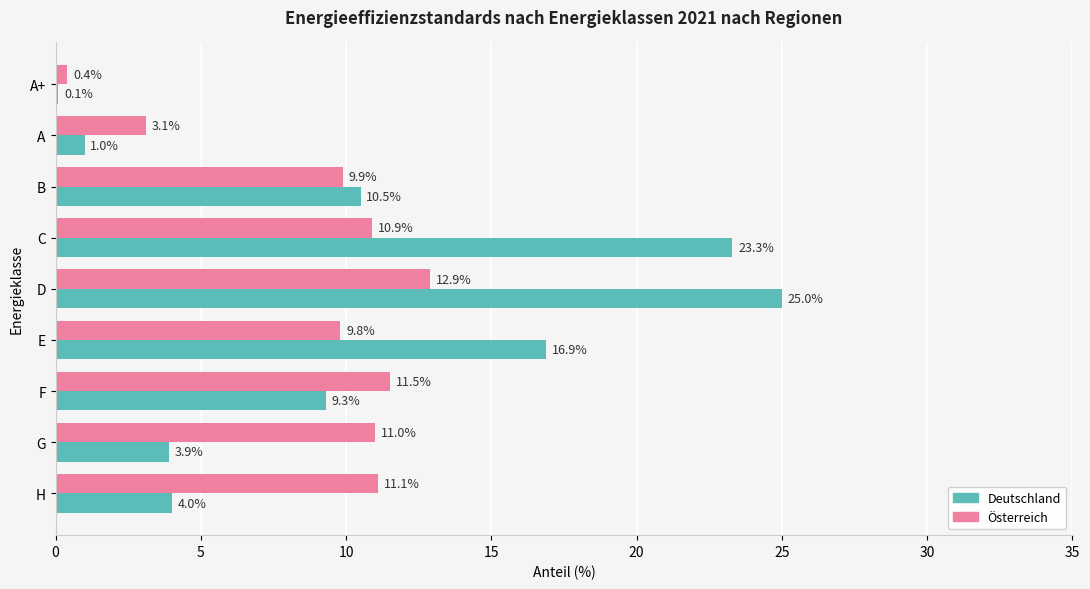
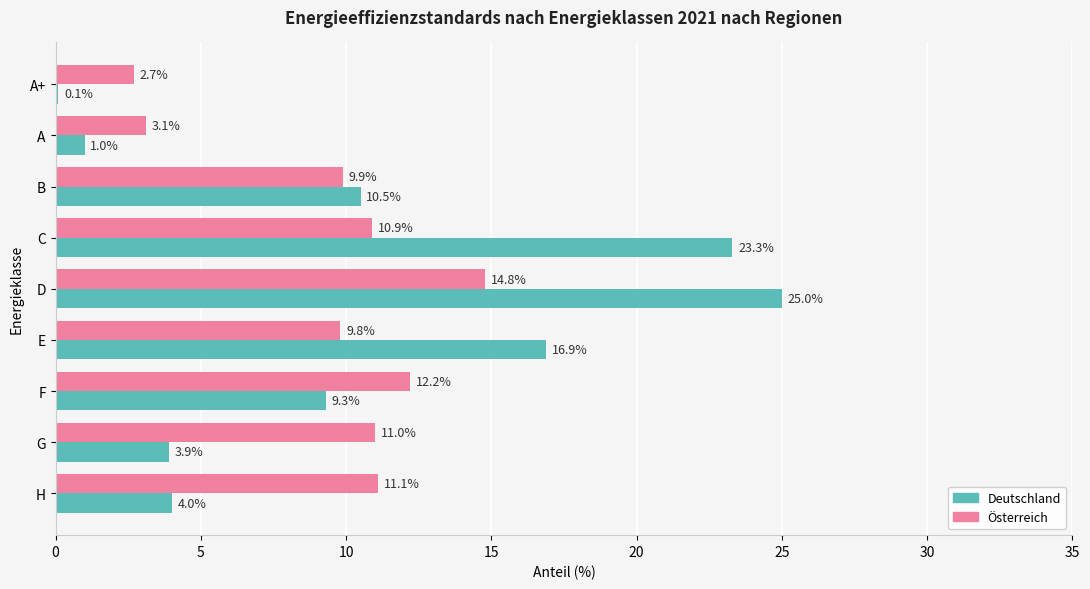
  {
    "Deutschland": {
      "A+": "0.1%",
      "A": "1.0%",
      "B": "10.5%",
      "C": "23.3%",
      "D": "25.0%",
      "E": "16.9%",
      "F": "9.3%",
      "G": "3.9%",
      "H": "4.0%"
    },
    "Österreich": {
-     "A+": "0.4%",
+     "A+": "2.7%",
      "A": "3.1%",
      "B": "9.9%",
      "C": "10.9%",
-     "D": "12.9%",
+     "D": "14.8%",
      "E": "9.8%",
-     "F": "11.5%",
+     "F": "12.2%",
      "G": "11.0%",
      "H": "11.1%"
    }
  }
